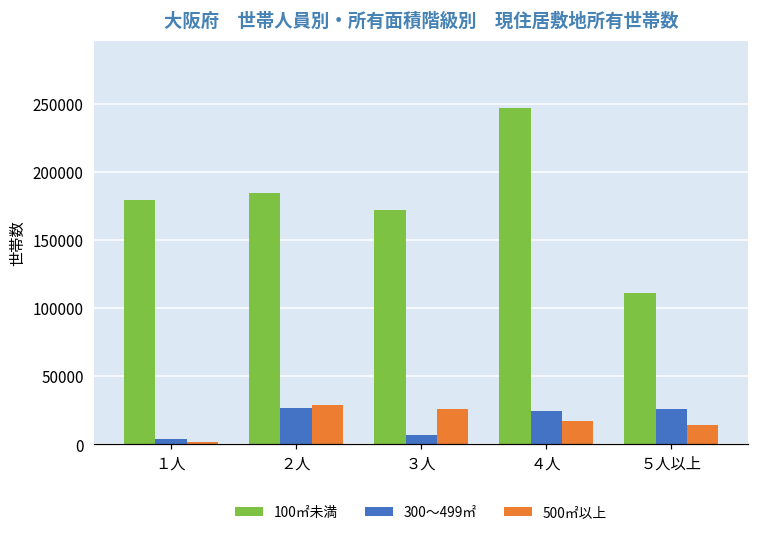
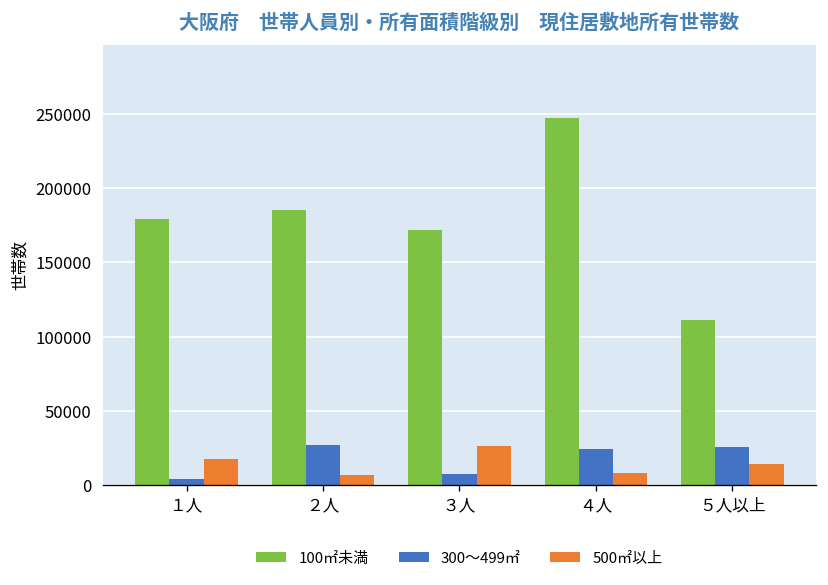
  {
    "100㎡未満": {
      "１人": 179000,
      "２人": 185000,
      "３人": 172000,
      "４人": 247000,
      "５人以上": 111000
    },
    "300～499㎡": {
      "１人": 4000,
      "２人": 27000,
      "３人": 7000,
      "４人": 24000,
      "５人以上": 26000
    },
    "500㎡以上": {
-     "１人": 2000,
-     "２人": 29000,
+     "１人": 17000,
+     "２人": 7000,
      "３人": 26000,
-     "４人": 17000,
+     "４人": 8000,
      "５人以上": 14000
    }
  }
